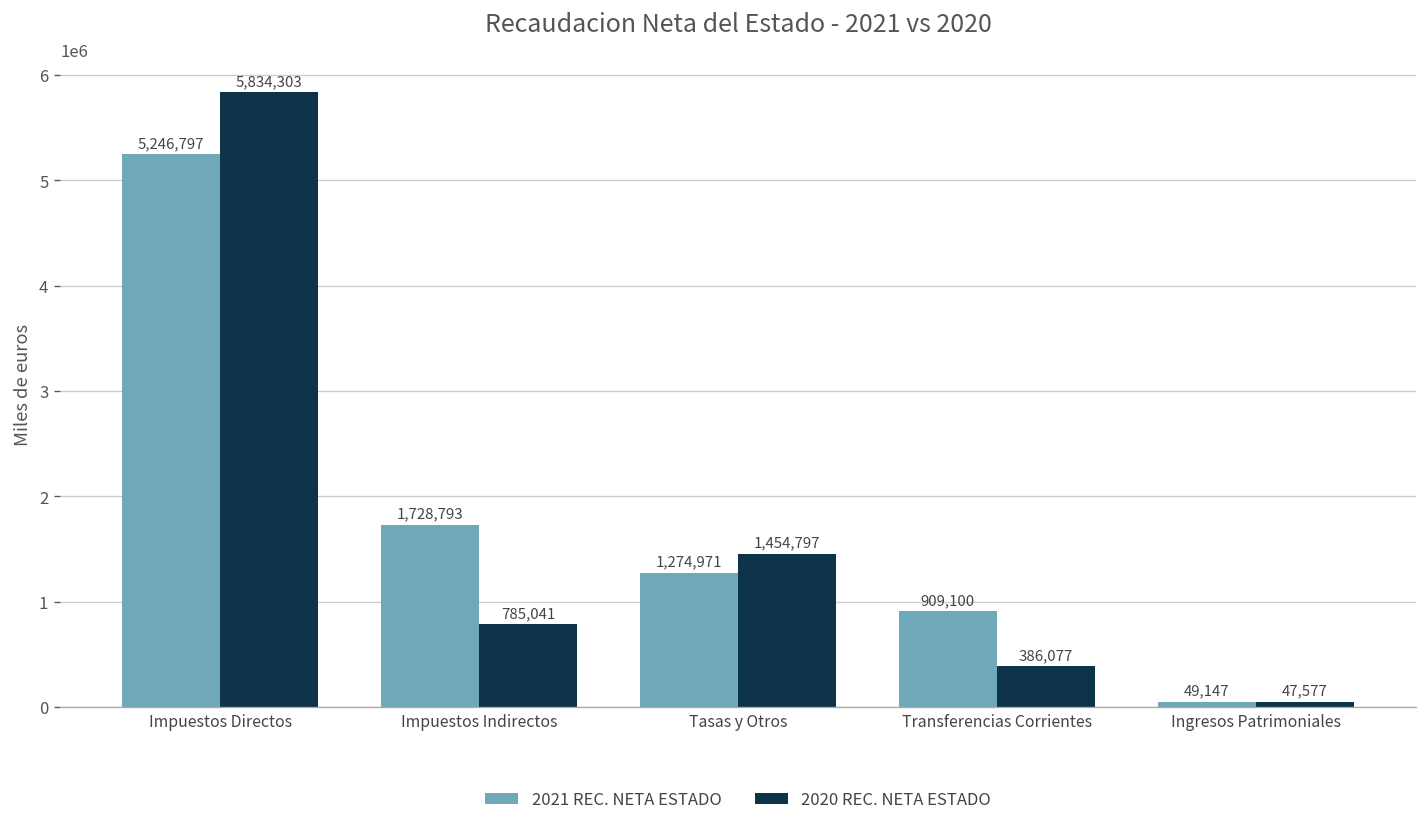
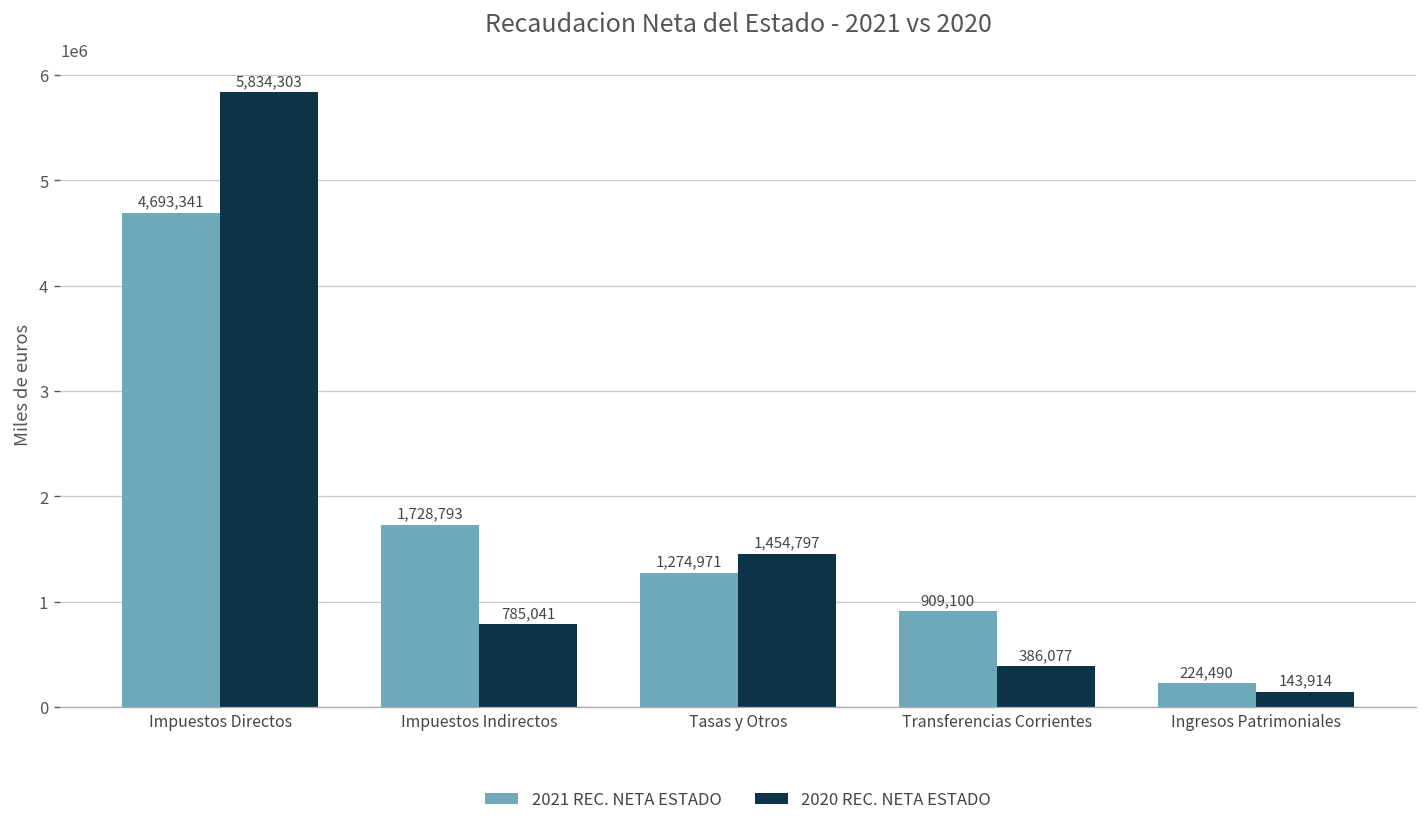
  {
    "2021 REC. NETA ESTADO": {
-     "Impuestos Directos": "5,246,797",
+     "Impuestos Directos": "4,693,341",
      "Impuestos Indirectos": "1,728,793",
      "Tasas y Otros": "1,274,971",
      "Transferencias Corrientes": "909,100",
-     "Ingresos Patrimoniales": "49,147"
+     "Ingresos Patrimoniales": "224,490"
    },
    "2020 REC. NETA ESTADO": {
      "Impuestos Directos": "5,834,303",
      "Impuestos Indirectos": "785,041",
      "Tasas y Otros": "1,454,797",
      "Transferencias Corrientes": "386,077",
-     "Ingresos Patrimoniales": "47,577"
+     "Ingresos Patrimoniales": "143,914"
    }
  }
